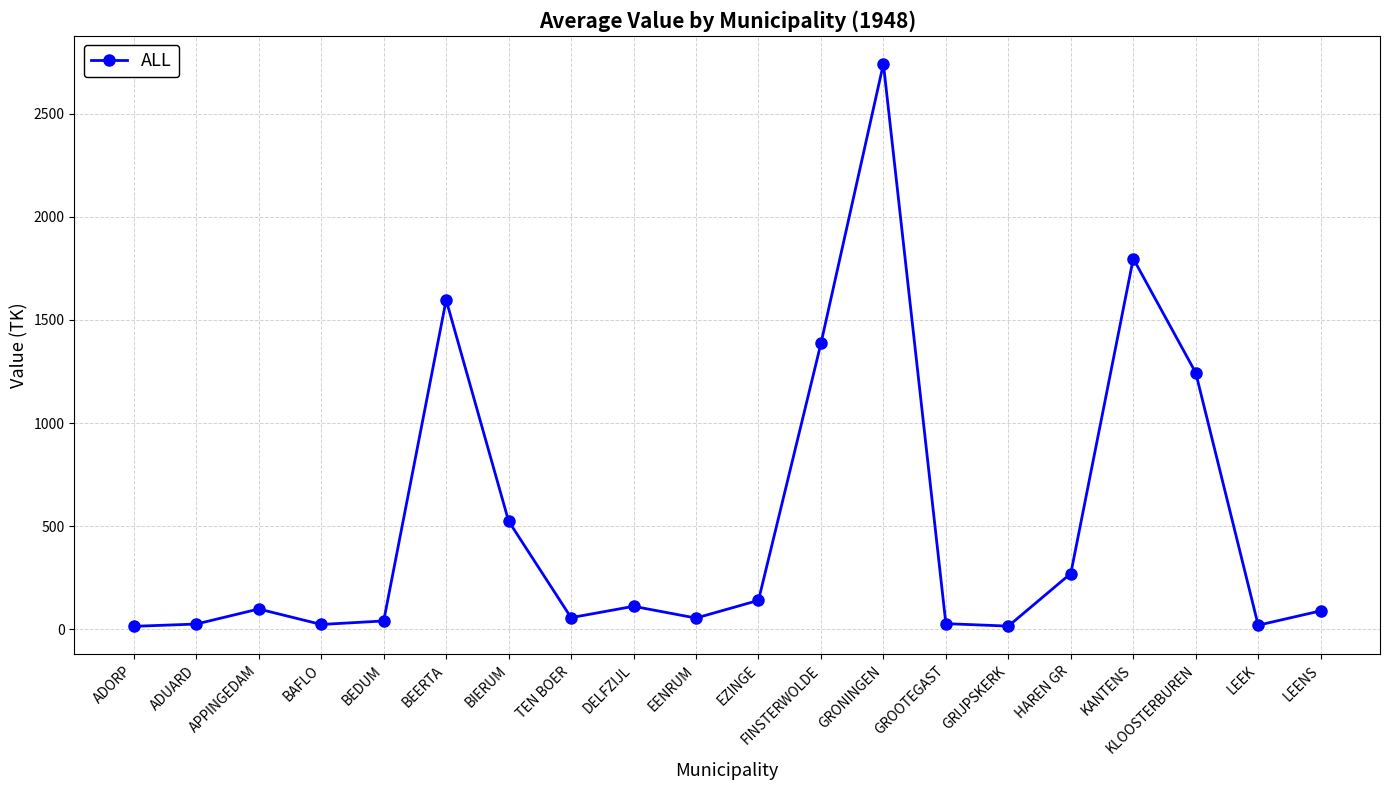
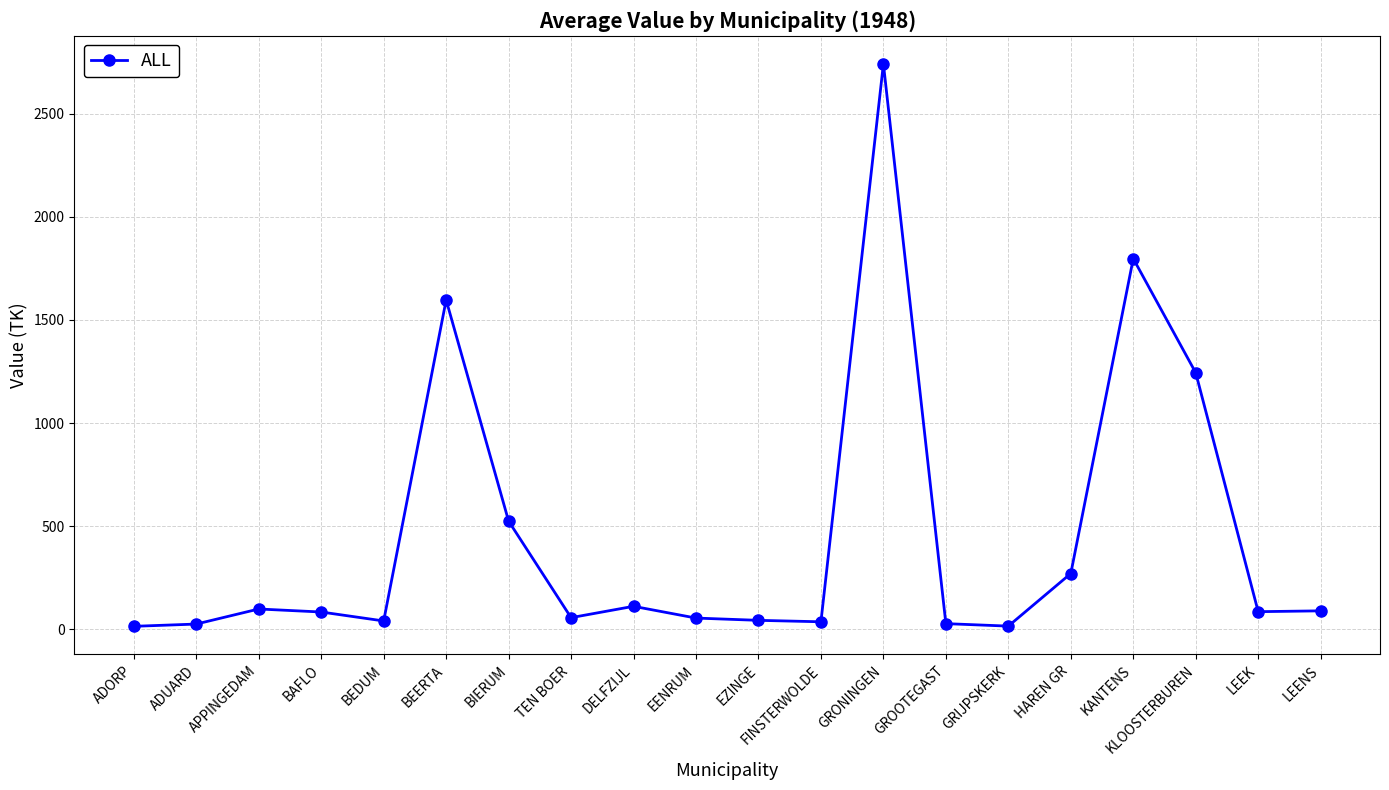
  {
    "ADORP": 20,
    "ADUARD": 30,
    "APPINGEDAM": 100,
-   "BAFLO": 20,
+   "BAFLO": 80,
    "BEDUM": 40,
    "BEERTA": 1600,
    "BIERUM": 520,
    "TEN BOER": 60,
    "DELFZIJL": 110,
    "EENRUM": 60,
-   "EZINGE": 140,
-   "FINSTERWOLDE": 1390,
+   "EZINGE": 40,
+   "FINSTERWOLDE": 40,
    "GRONINGEN": 2740,
    "GROOTEGAST": 30,
    "GRIJPSKERK": 20,
    "HAREN GR": 270,
    "KANTENS": 1800,
    "KLOOSTERBUREN": 1240,
-   "LEEK": 20,
+   "LEEK": 90,
    "LEENS": 90
  }
